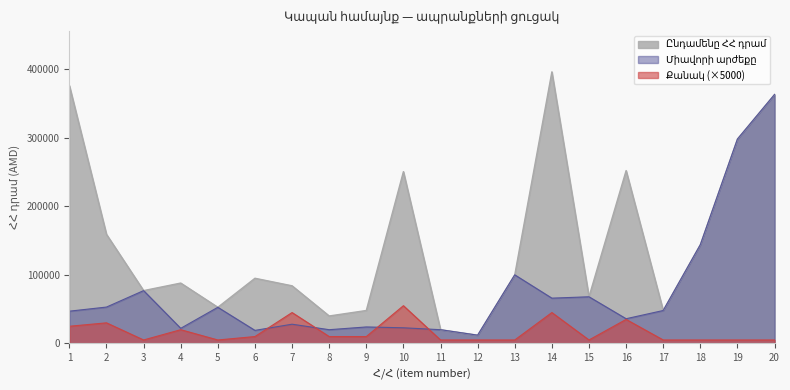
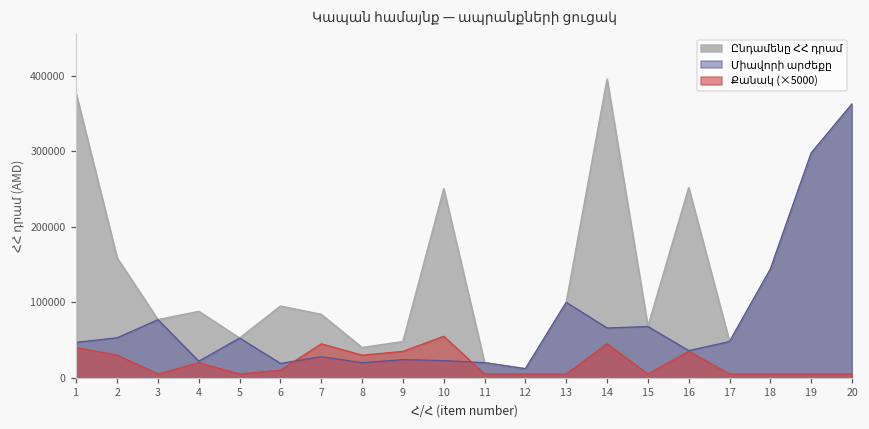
  {
    "Քանակ (×5000)": {
-     "1": 30000,
+     "1": 40000,
      "2": 30000,
      "3": 10000,
      "5": 10000,
      "6": 10000,
      "7": 50000,
-     "8": 10000,
-     "9": 10000,
+     "8": 30000,
+     "9": 40000,
      "10": 60000,
      "11": 10000,
      "12": 10000,
      "13": 10000,
      "14": 50000,
      "15": 10000,
      "17": 10000,
      "18": 10000,
      "19": 10000,
      "20": 10000
    }
  }
